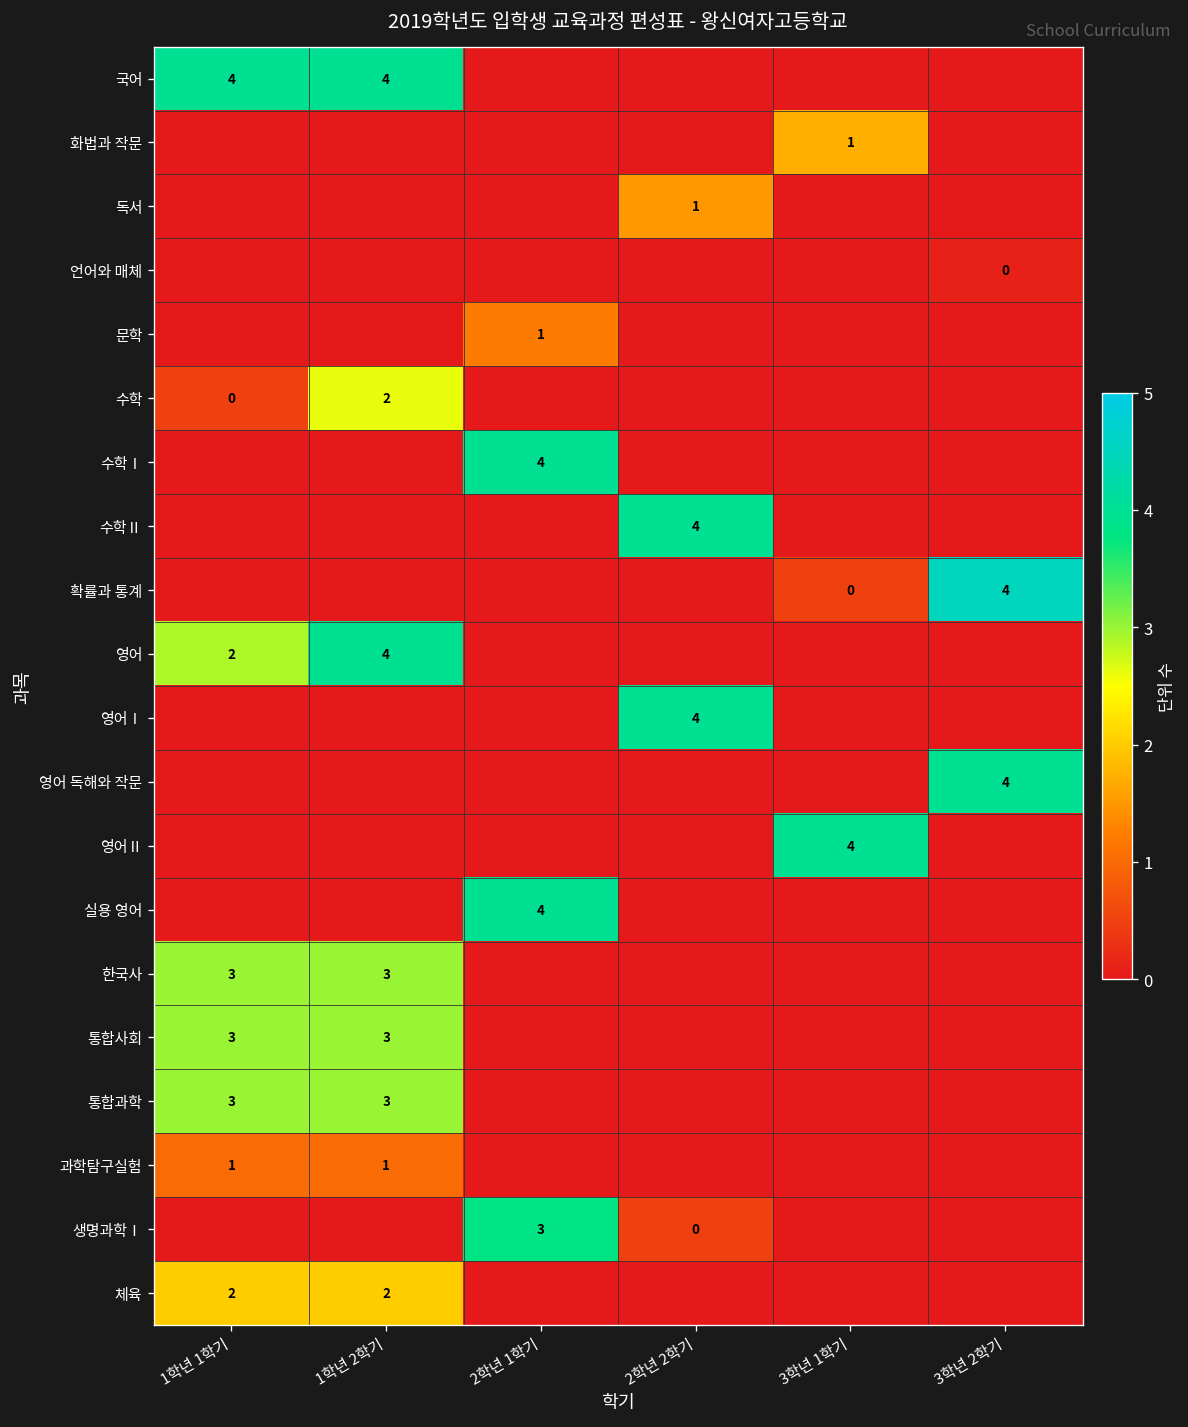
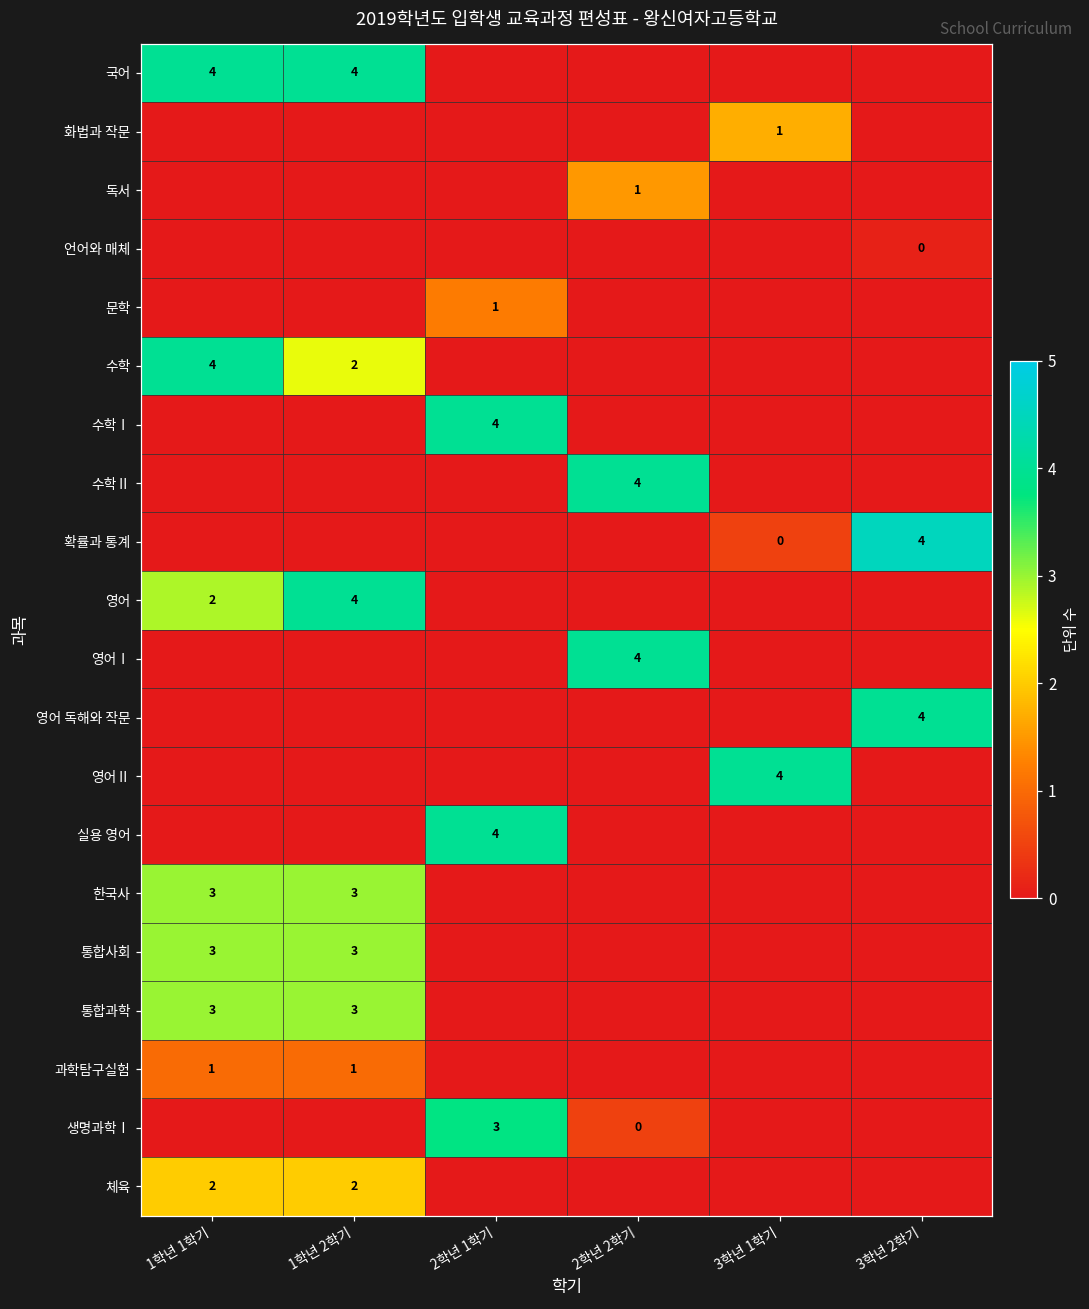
  {
    "국어": {
      "1학년 1학기": 4,
      "1학년 2학기": 4
    },
    "화법과 작문": {
      "3학년 1학기": 1
    },
    "독서": {
      "2학년 2학기": 1
    },
    "언어와 매체": {
      "3학년 2학기": 0
    },
    "문학": {
      "2학년 1학기": 1
    },
    "수학": {
-     "1학년 1학기": 0,
+     "1학년 1학기": 4,
      "1학년 2학기": 2
    },
    "수학Ⅰ": {
      "2학년 1학기": 4
    },
    "수학Ⅱ": {
      "2학년 2학기": 4
    },
    "확률과 통계": {
      "3학년 1학기": 0,
      "3학년 2학기": 4
    },
    "영어": {
      "1학년 1학기": 2,
      "1학년 2학기": 4
    },
    "영어Ⅰ": {
      "2학년 2학기": 4
    },
    "영어 독해와 작문": {
      "3학년 2학기": 4
    },
    "영어Ⅱ": {
      "3학년 1학기": 4
    },
    "실용 영어": {
      "2학년 1학기": 4
    },
    "한국사": {
      "1학년 1학기": 3,
      "1학년 2학기": 3
    },
    "통합사회": {
      "1학년 1학기": 3,
      "1학년 2학기": 3
    },
    "통합과학": {
      "1학년 1학기": 3,
      "1학년 2학기": 3
    },
    "과학탐구실험": {
      "1학년 1학기": 1,
      "1학년 2학기": 1
    },
    "생명과학Ⅰ": {
      "2학년 1학기": 3,
      "2학년 2학기": 0
    },
    "체육": {
      "1학년 1학기": 2,
      "1학년 2학기": 2
    }
  }
